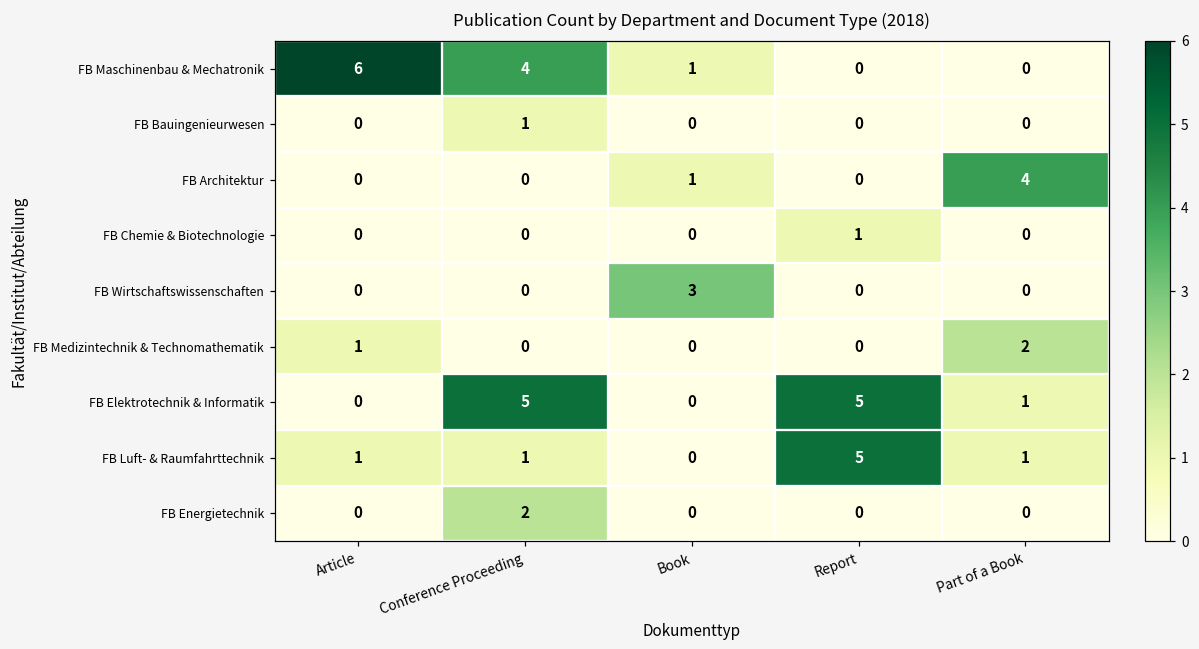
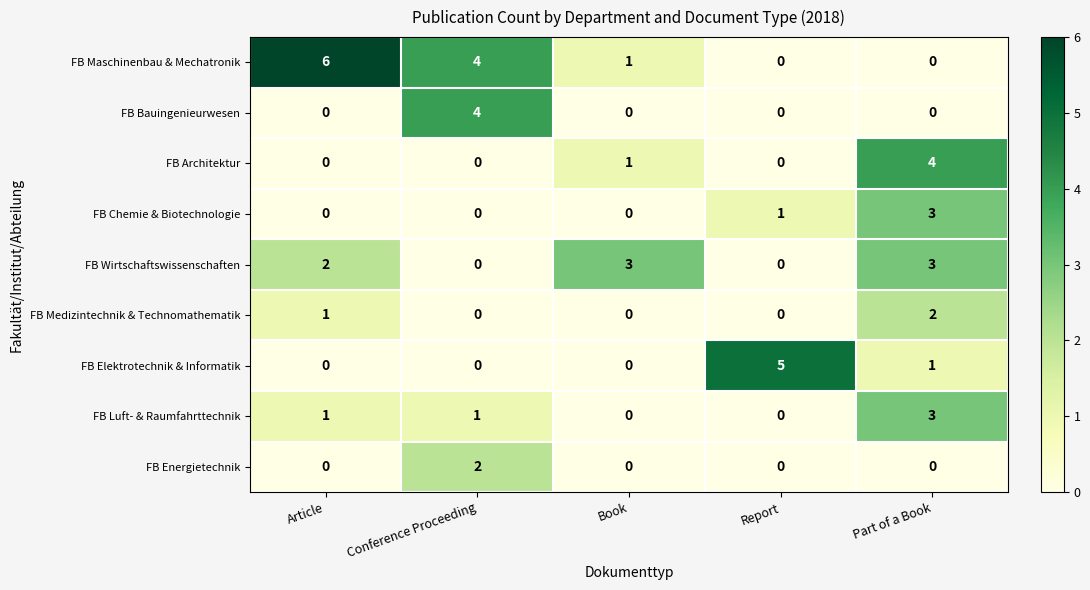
  {
    "FB Maschinenbau & Mechatronik": {
      "Article": 6,
      "Conference Proceeding": 4,
      "Book": 1,
      "Report": 0,
      "Part of a Book": 0
    },
    "FB Bauingenieurwesen": {
      "Article": 0,
-     "Conference Proceeding": 1,
+     "Conference Proceeding": 4,
      "Book": 0,
      "Report": 0,
      "Part of a Book": 0
    },
    "FB Architektur": {
      "Article": 0,
      "Conference Proceeding": 0,
      "Book": 1,
      "Report": 0,
      "Part of a Book": 4
    },
    "FB Chemie & Biotechnologie": {
      "Article": 0,
      "Conference Proceeding": 0,
      "Book": 0,
      "Report": 1,
-     "Part of a Book": 0
+     "Part of a Book": 3
    },
    "FB Wirtschaftswissenschaften": {
-     "Article": 0,
+     "Article": 2,
      "Conference Proceeding": 0,
      "Book": 3,
      "Report": 0,
-     "Part of a Book": 0
+     "Part of a Book": 3
    },
    "FB Medizintechnik & Technomathematik": {
      "Article": 1,
      "Conference Proceeding": 0,
      "Book": 0,
      "Report": 0,
      "Part of a Book": 2
    },
    "FB Elektrotechnik & Informatik": {
      "Article": 0,
-     "Conference Proceeding": 5,
+     "Conference Proceeding": 0,
      "Book": 0,
      "Report": 5,
      "Part of a Book": 1
    },
    "FB Luft- & Raumfahrttechnik": {
      "Article": 1,
      "Conference Proceeding": 1,
      "Book": 0,
-     "Report": 5,
-     "Part of a Book": 1
+     "Report": 0,
+     "Part of a Book": 3
    },
    "FB Energietechnik": {
      "Article": 0,
      "Conference Proceeding": 2,
      "Book": 0,
      "Report": 0,
      "Part of a Book": 0
    }
  }
